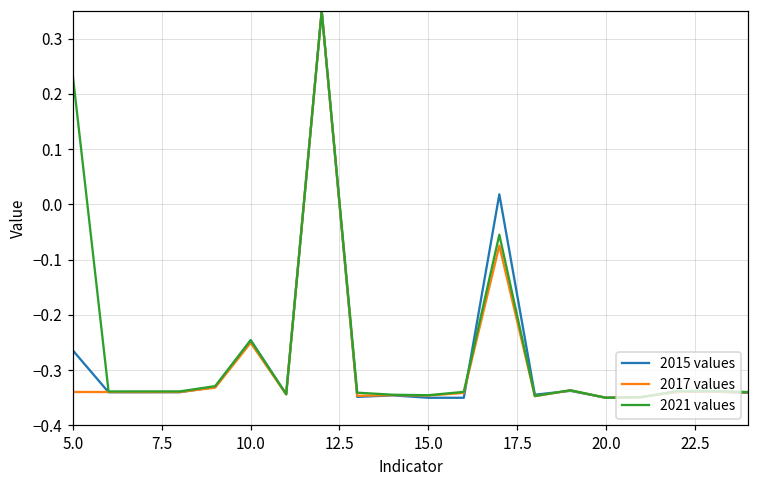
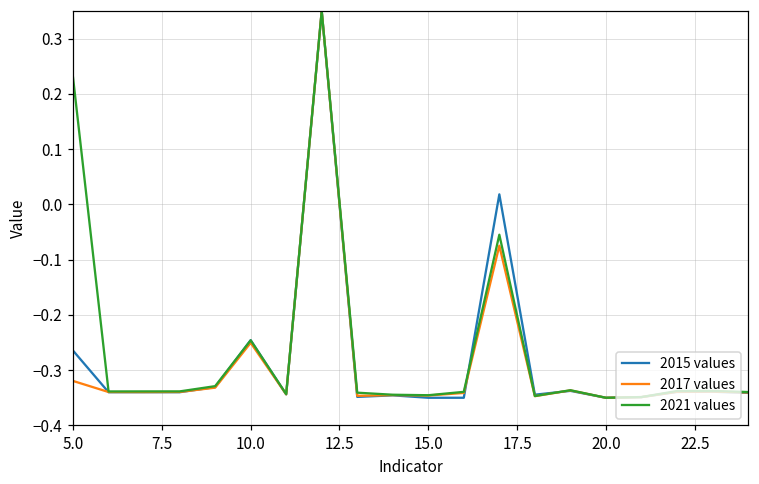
  {
    "2015 values": {
      "5.0": -0.26
    },
    "2017 values": {
-     "5.0": -0.34
+     "5.0": -0.32
    },
    "2021 values": {
      "5.0": 0.23
    }
  }
